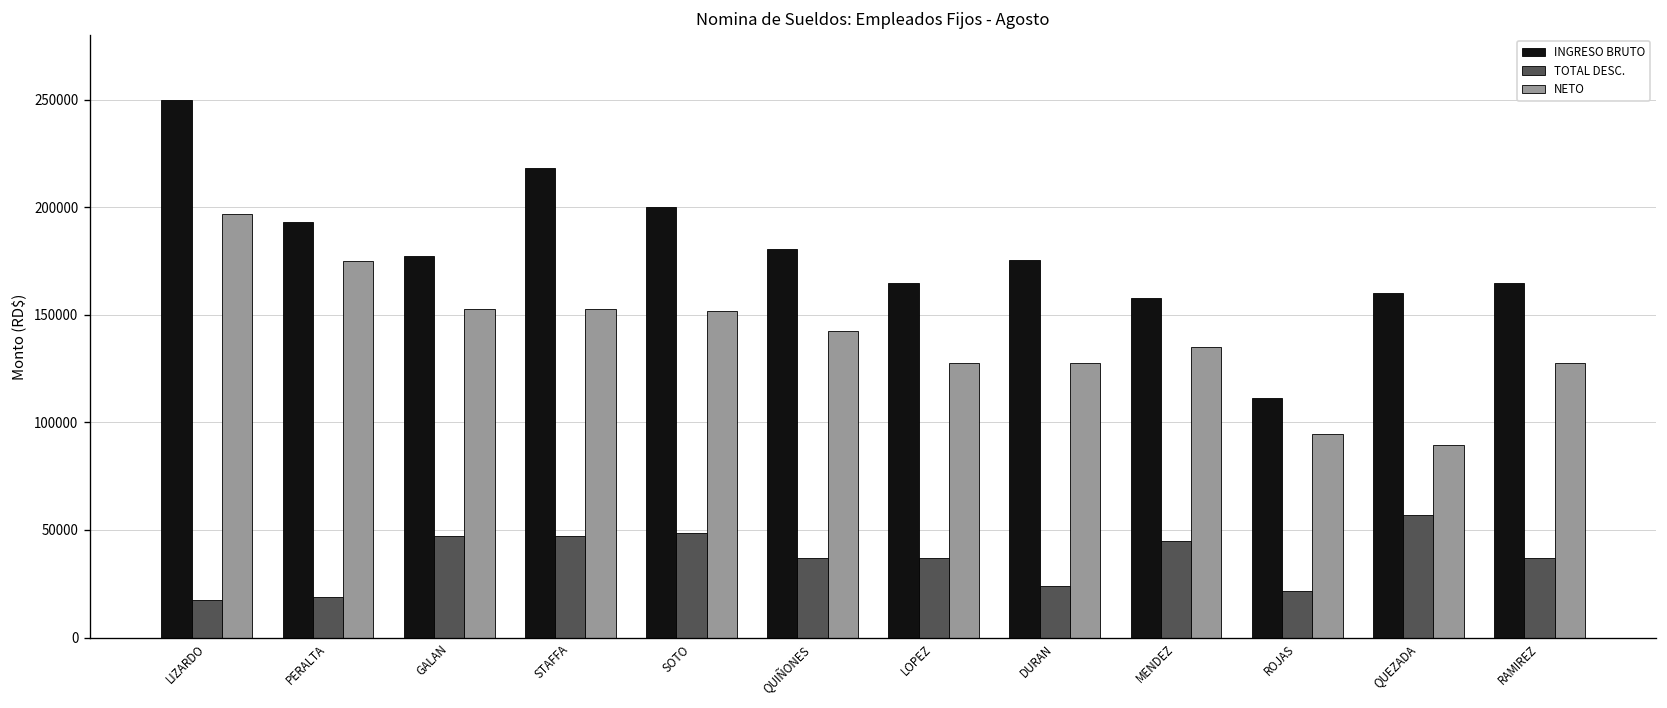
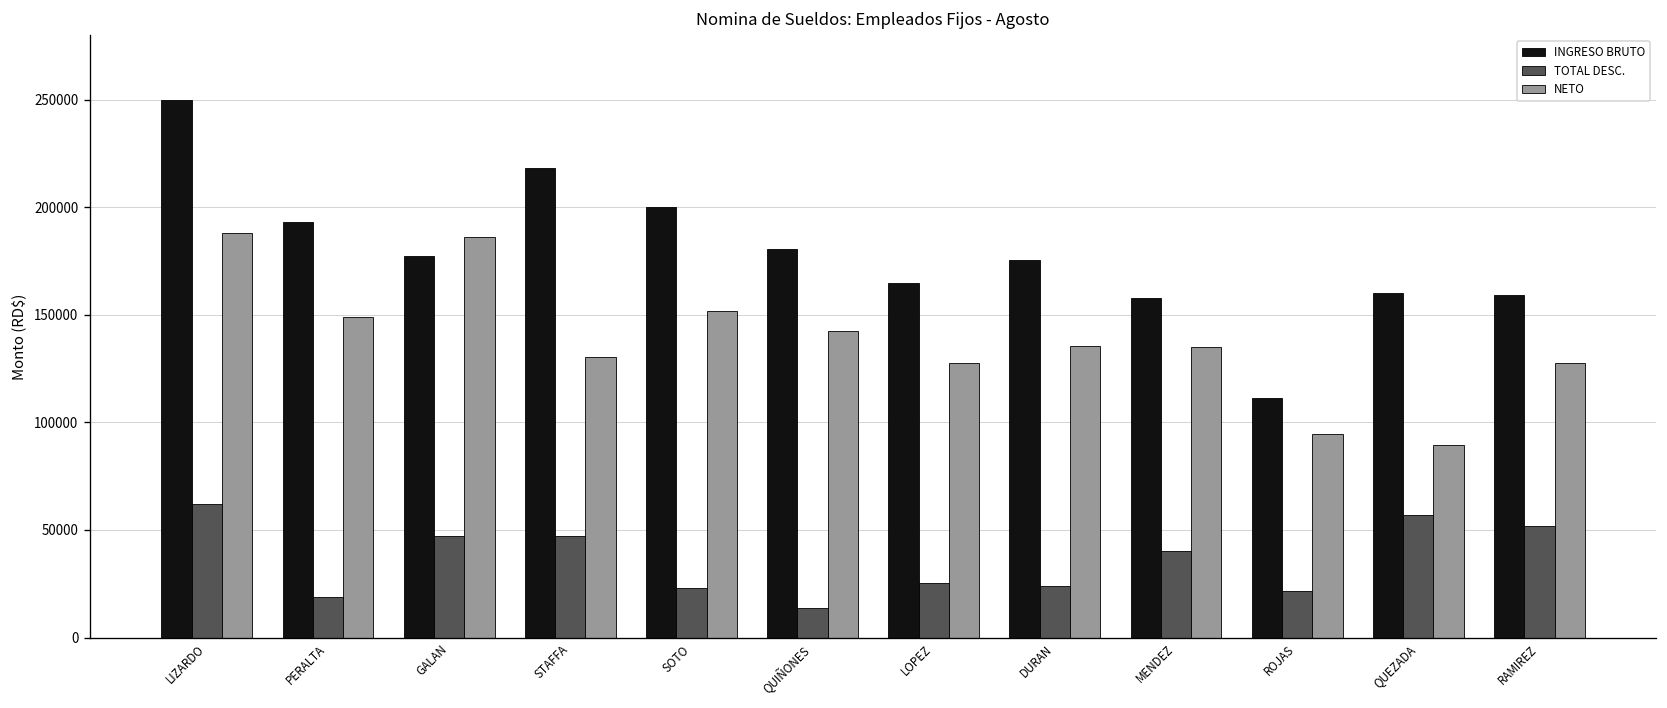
  {
    "INGRESO BRUTO": {
      "LIZARDO": 250000,
      "PERALTA": 193000,
      "GALAN": 178000,
      "STAFFA": 218000,
      "SOTO": 200000,
      "QUIÑONES": 180000,
      "LOPEZ": 165000,
      "DURAN": 176000,
      "MENDEZ": 158000,
      "ROJAS": 112000,
      "QUEZADA": 160000,
-     "RAMIREZ": 165000
+     "RAMIREZ": 159000
    },
    "TOTAL DESC.": {
-     "LIZARDO": 17000,
+     "LIZARDO": 62000,
      "PERALTA": 19000,
      "GALAN": 47000,
      "STAFFA": 47000,
-     "SOTO": 48000,
-     "QUIÑONES": 37000,
-     "LOPEZ": 37000,
+     "SOTO": 23000,
+     "QUIÑONES": 14000,
+     "LOPEZ": 25000,
      "DURAN": 24000,
-     "MENDEZ": 45000,
+     "MENDEZ": 40000,
      "ROJAS": 21000,
      "QUEZADA": 57000,
-     "RAMIREZ": 37000
+     "RAMIREZ": 52000
    },
    "NETO": {
-     "LIZARDO": 197000,
-     "PERALTA": 175000,
-     "GALAN": 153000,
-     "STAFFA": 153000,
+     "LIZARDO": 188000,
+     "PERALTA": 149000,
+     "GALAN": 186000,
+     "STAFFA": 130000,
      "SOTO": 152000,
      "QUIÑONES": 143000,
      "LOPEZ": 128000,
-     "DURAN": 128000,
+     "DURAN": 136000,
      "MENDEZ": 135000,
      "ROJAS": 95000,
      "QUEZADA": 89000,
      "RAMIREZ": 128000
    }
  }
